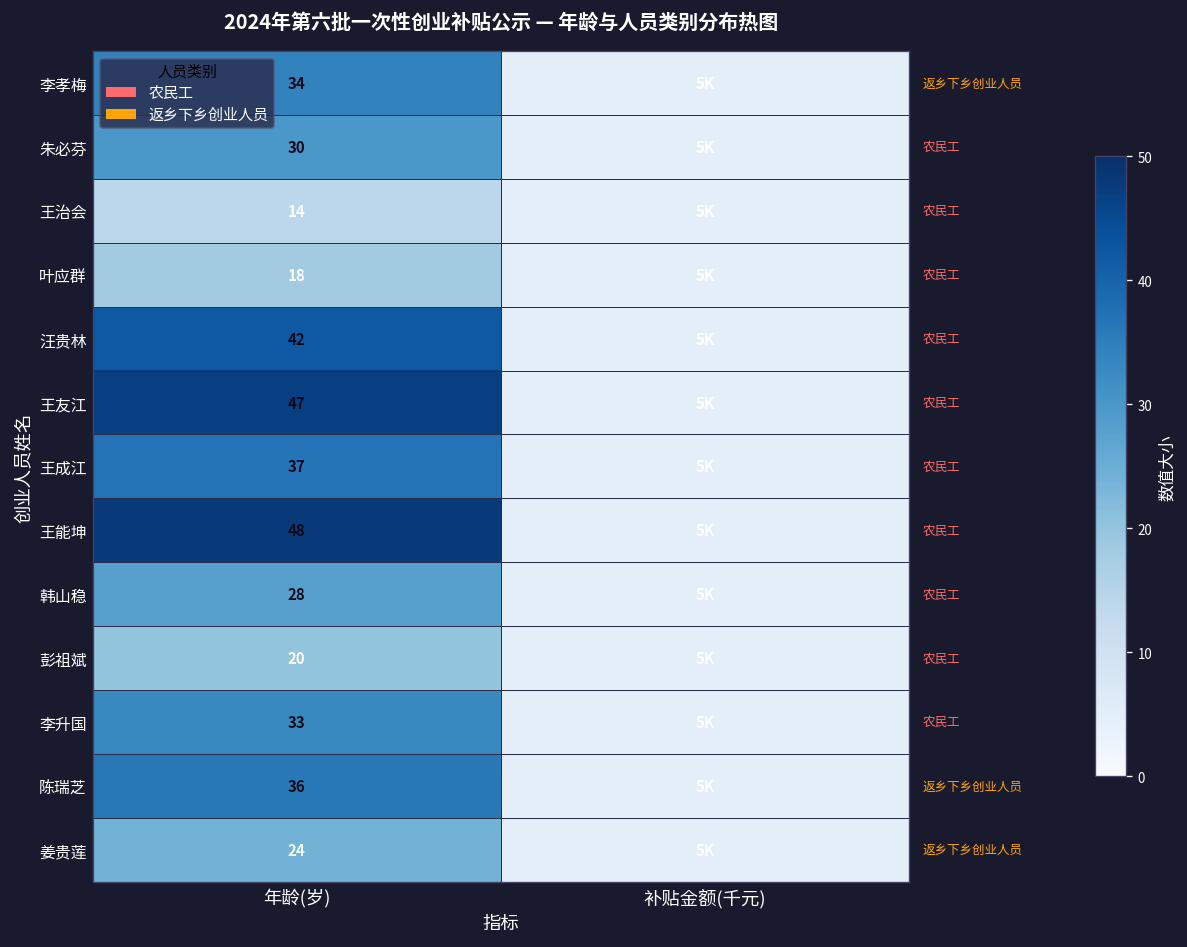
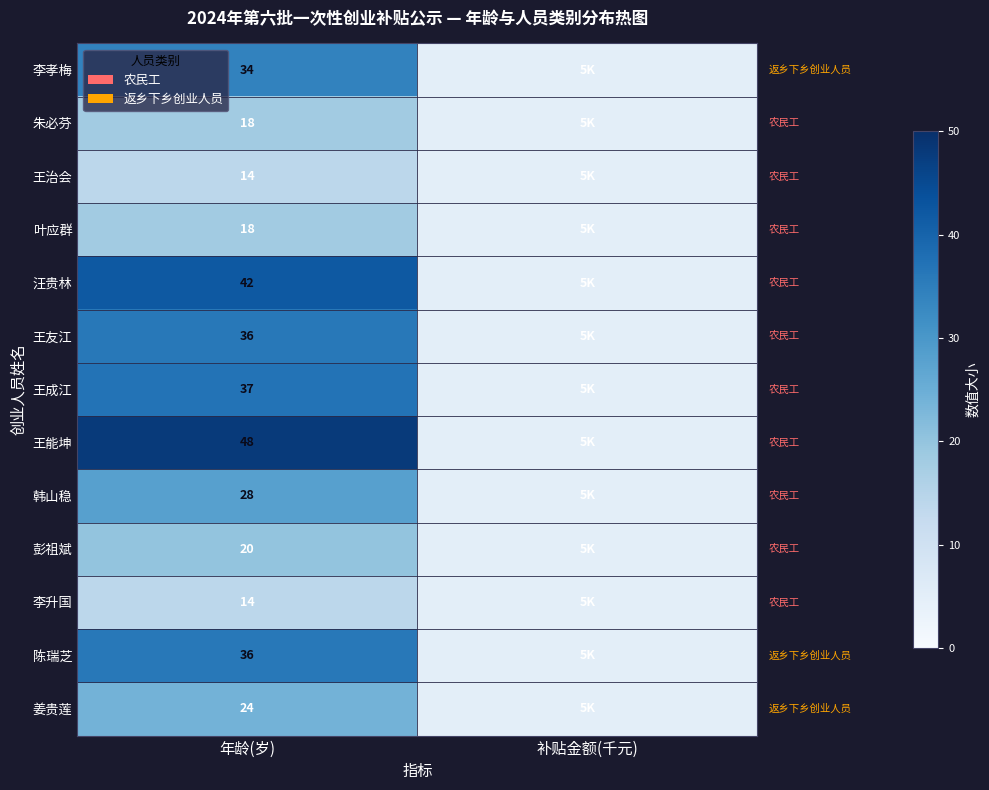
  {
    "李孝梅": {
      "年龄(岁)": 34
    },
    "朱必芬": {
-     "年龄(岁)": 30
+     "年龄(岁)": 18
    },
    "王治会": {
      "年龄(岁)": 14
    },
    "叶应群": {
      "年龄(岁)": 18
    },
    "汪贵林": {
      "年龄(岁)": 42
    },
    "王友江": {
-     "年龄(岁)": 47
+     "年龄(岁)": 36
    },
    "王成江": {
      "年龄(岁)": 37
    },
    "王能坤": {
      "年龄(岁)": 48
    },
    "韩山稳": {
      "年龄(岁)": 28
    },
    "彭祖斌": {
      "年龄(岁)": 20
    },
    "李升国": {
-     "年龄(岁)": 33
+     "年龄(岁)": 14
    },
    "陈瑞芝": {
      "年龄(岁)": 36
    },
    "姜贵莲": {
      "年龄(岁)": 24
    }
  }
